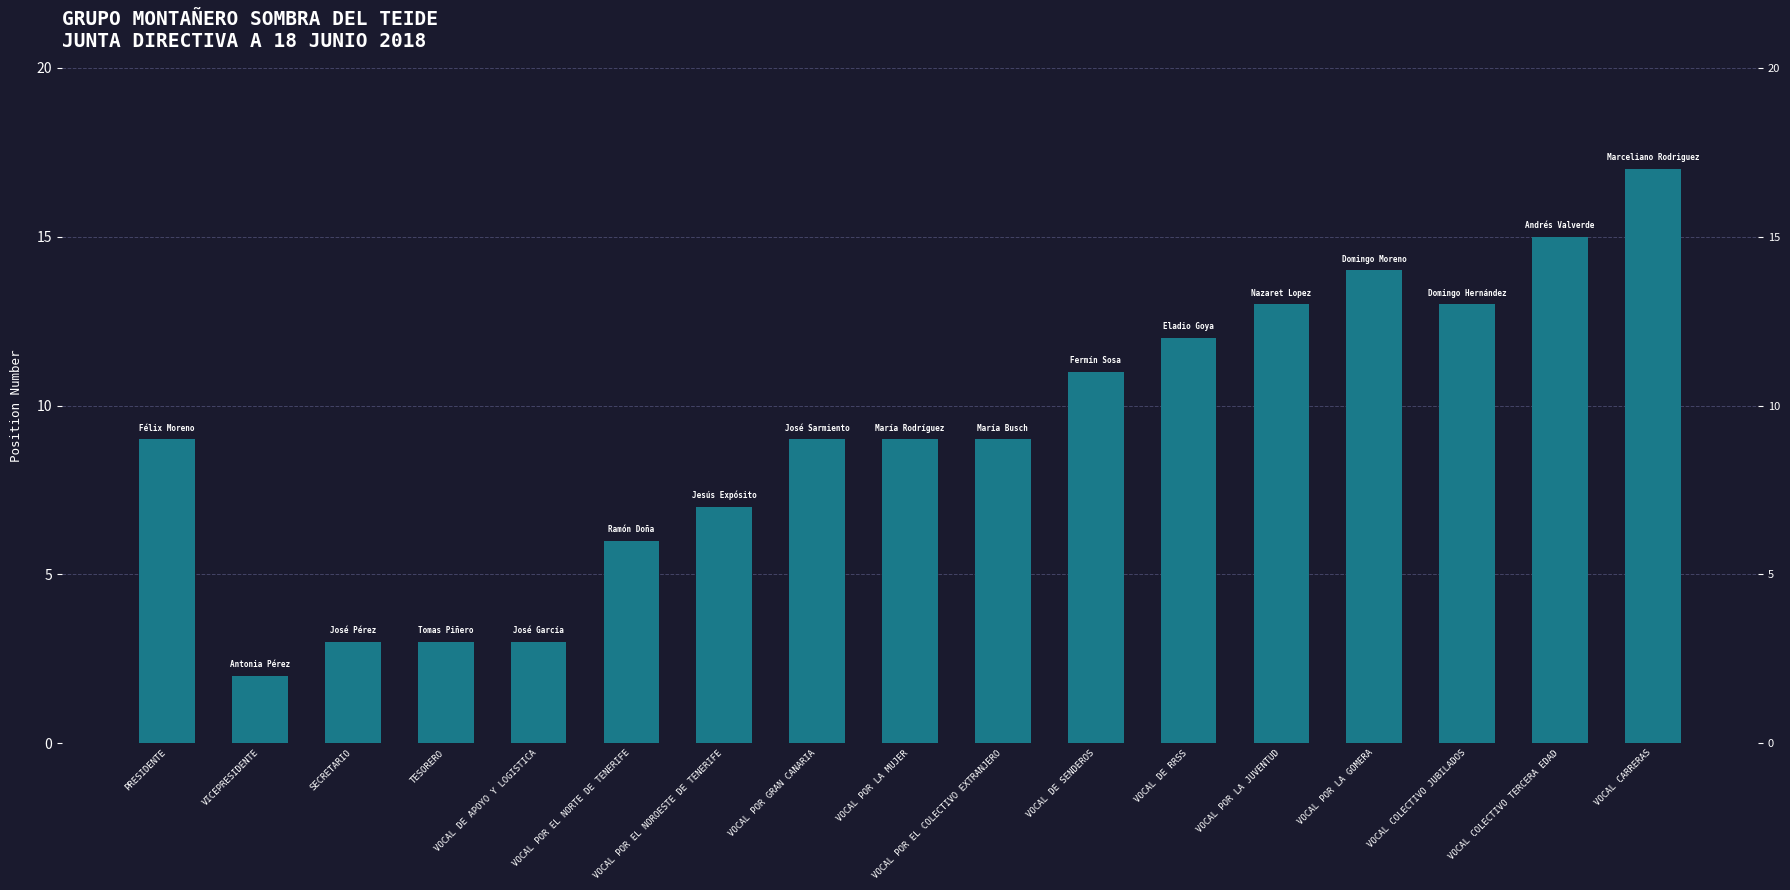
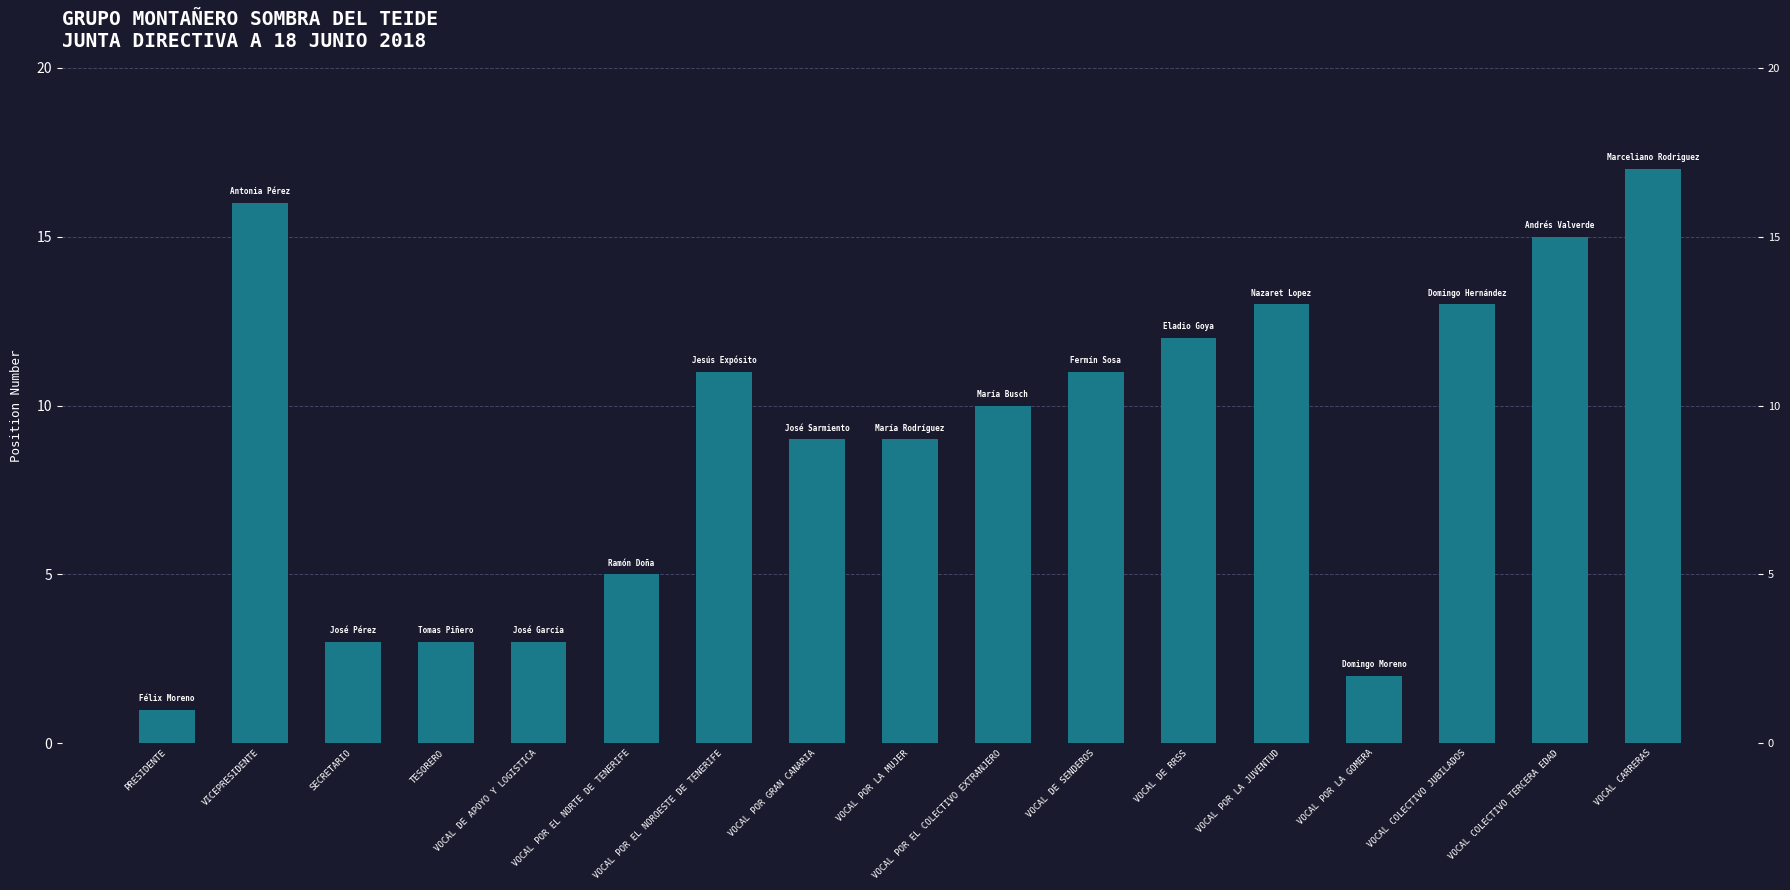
  {
-   "PRESIDENTE": 9,
-   "VICEPRESIDENTE": 2,
+   "PRESIDENTE": 1,
+   "VICEPRESIDENTE": 16,
    "SECRETARIO": 3,
    "TESORERO": 3,
    "VOCAL DE APOYO Y LOGISTICA": 3,
-   "VOCAL POR EL NORTE DE TENERIFE": 6,
-   "VOCAL POR EL NOROESTE DE TENERIFE": 7,
+   "VOCAL POR EL NORTE DE TENERIFE": 5,
+   "VOCAL POR EL NOROESTE DE TENERIFE": 11,
    "VOCAL POR GRAN CANARIA": 9,
    "VOCAL POR LA MUJER": 9,
-   "VOCAL POR EL COLECTIVO EXTRANJERO": 9,
+   "VOCAL POR EL COLECTIVO EXTRANJERO": 10,
    "VOCAL DE SENDEROS": 11,
    "VOCAL DE RRSS": 12,
    "VOCAL POR LA JUVENTUD": 13,
-   "VOCAL POR LA GOMERA": 14,
+   "VOCAL POR LA GOMERA": 2,
    "VOCAL COLECTIVO JUBILADOS": 13,
    "VOCAL COLECTIVO TERCERA EDAD": 15,
    "VOCAL CARRERAS": 17
  }
